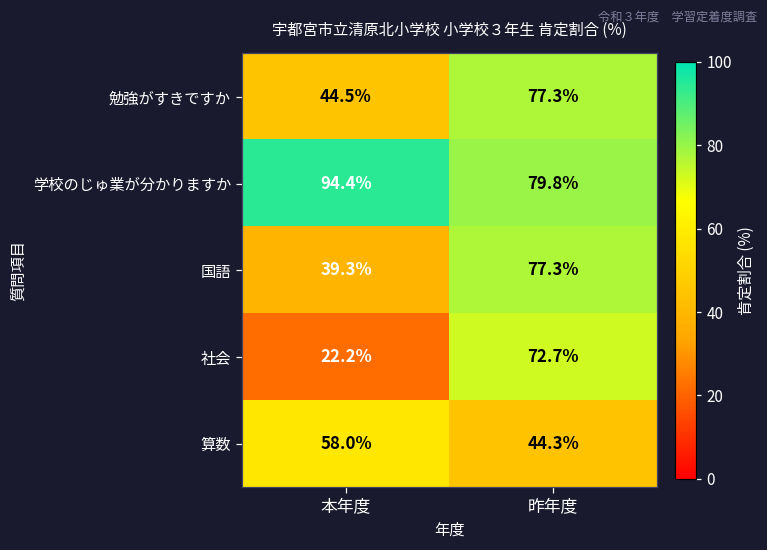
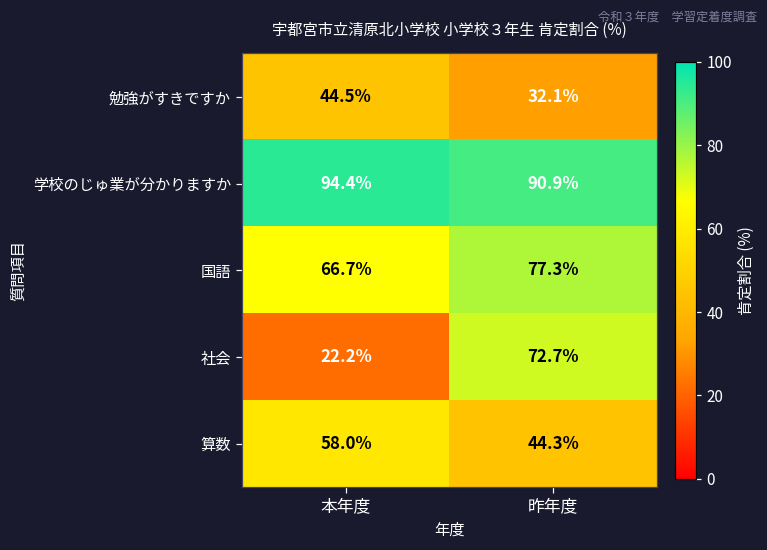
  {
    "勉強がすきですか": {
      "本年度": "44.5%",
-     "昨年度": "77.3%"
+     "昨年度": "32.1%"
    },
    "学校のじゅ業が分かりますか": {
      "本年度": "94.4%",
-     "昨年度": "79.8%"
+     "昨年度": "90.9%"
    },
    "国語": {
-     "本年度": "39.3%",
+     "本年度": "66.7%",
      "昨年度": "77.3%"
    },
    "社会": {
      "本年度": "22.2%",
      "昨年度": "72.7%"
    },
    "算数": {
      "本年度": "58.0%",
      "昨年度": "44.3%"
    }
  }
